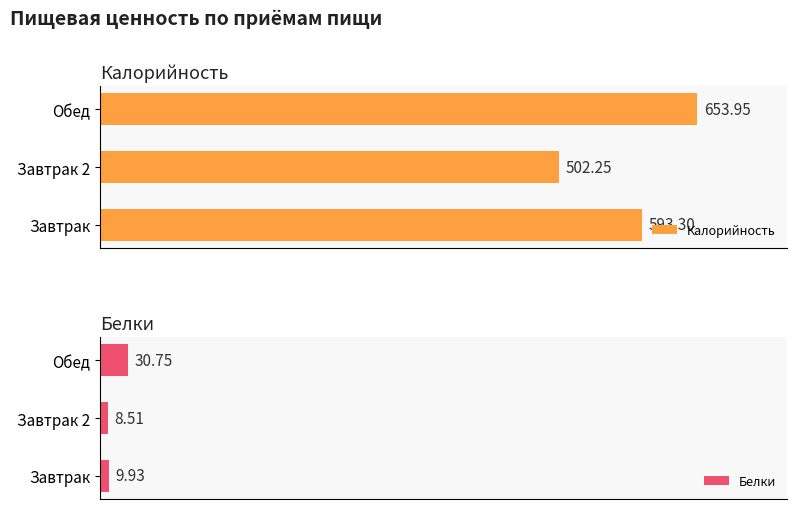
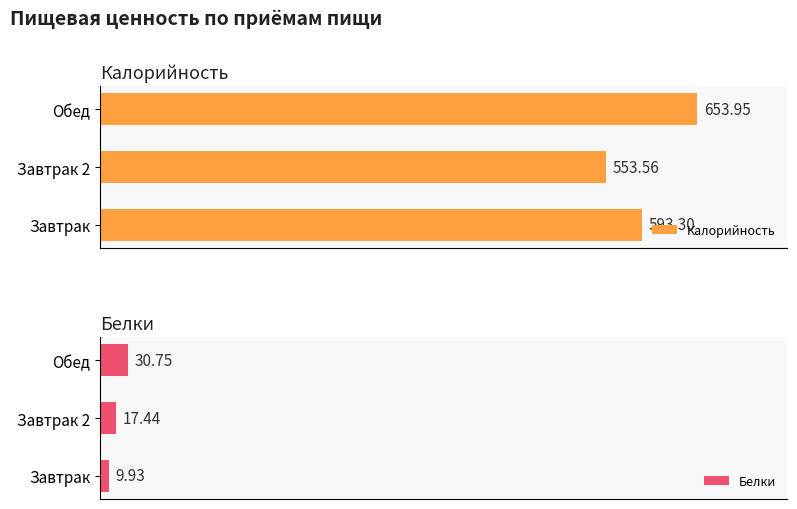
  {
    "Калорийность": {
      "Обед": 653.95,
-     "Завтрак 2": 502.25,
+     "Завтрак 2": 553.56,
      "Завтрак": 593.30
    },
    "Белки": {
      "Обед": 30.75,
-     "Завтрак 2": 8.51,
+     "Завтрак 2": 17.44,
      "Завтрак": 9.93
    }
  }
